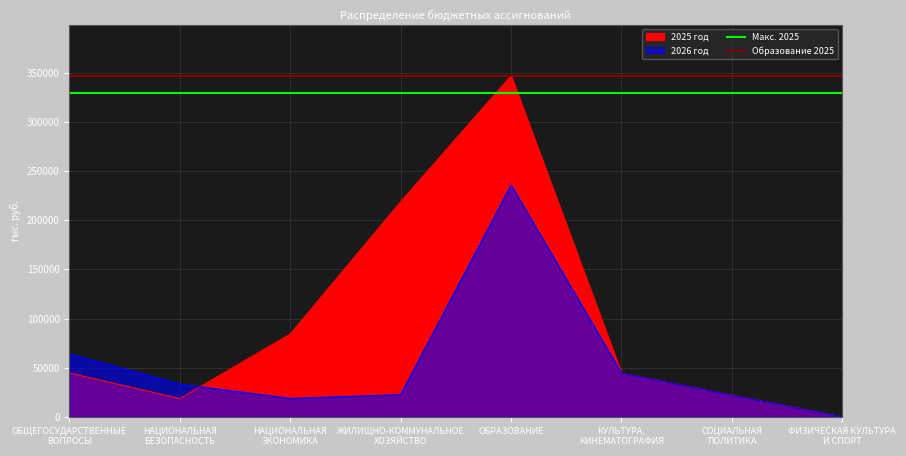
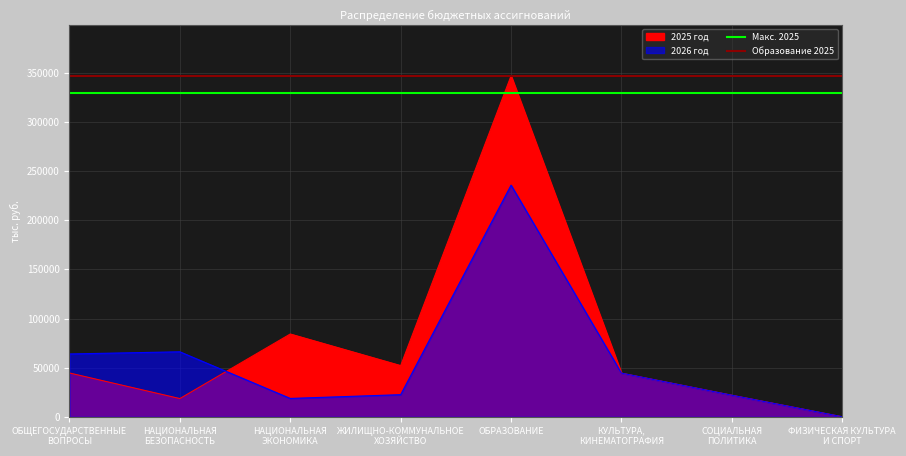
  {
    "2025 год": {
      "ОБЩЕГОСУДАРСТВЕННЫЕ ВОПРОСЫ": 40000,
      "НАЦИОНАЛЬНАЯ БЕЗОПАСНОСТЬ": 20000,
      "НАЦИОНАЛЬНАЯ ЭКОНОМИКА": 80000,
-     "ЖИЛИЩНО-КОММУНАЛЬНОЕ ХОЗЯЙСТВО": 220000,
+     "ЖИЛИЩНО-КОММУНАЛЬНОЕ ХОЗЯЙСТВО": 50000,
      "ОБРАЗОВАНИЕ": 350000
    },
    "2026 год": {
      "ОБЩЕГОСУДАРСТВЕННЫЕ ВОПРОСЫ": 60000,
-     "НАЦИОНАЛЬНАЯ БЕЗОПАСНОСТЬ": 30000,
+     "НАЦИОНАЛЬНАЯ БЕЗОПАСНОСТЬ": 70000,
      "НАЦИОНАЛЬНАЯ ЭКОНОМИКА": 20000,
      "ЖИЛИЩНО-КОММУНАЛЬНОЕ ХОЗЯЙСТВО": 20000,
      "ОБРАЗОВАНИЕ": 240000
    }
  }
